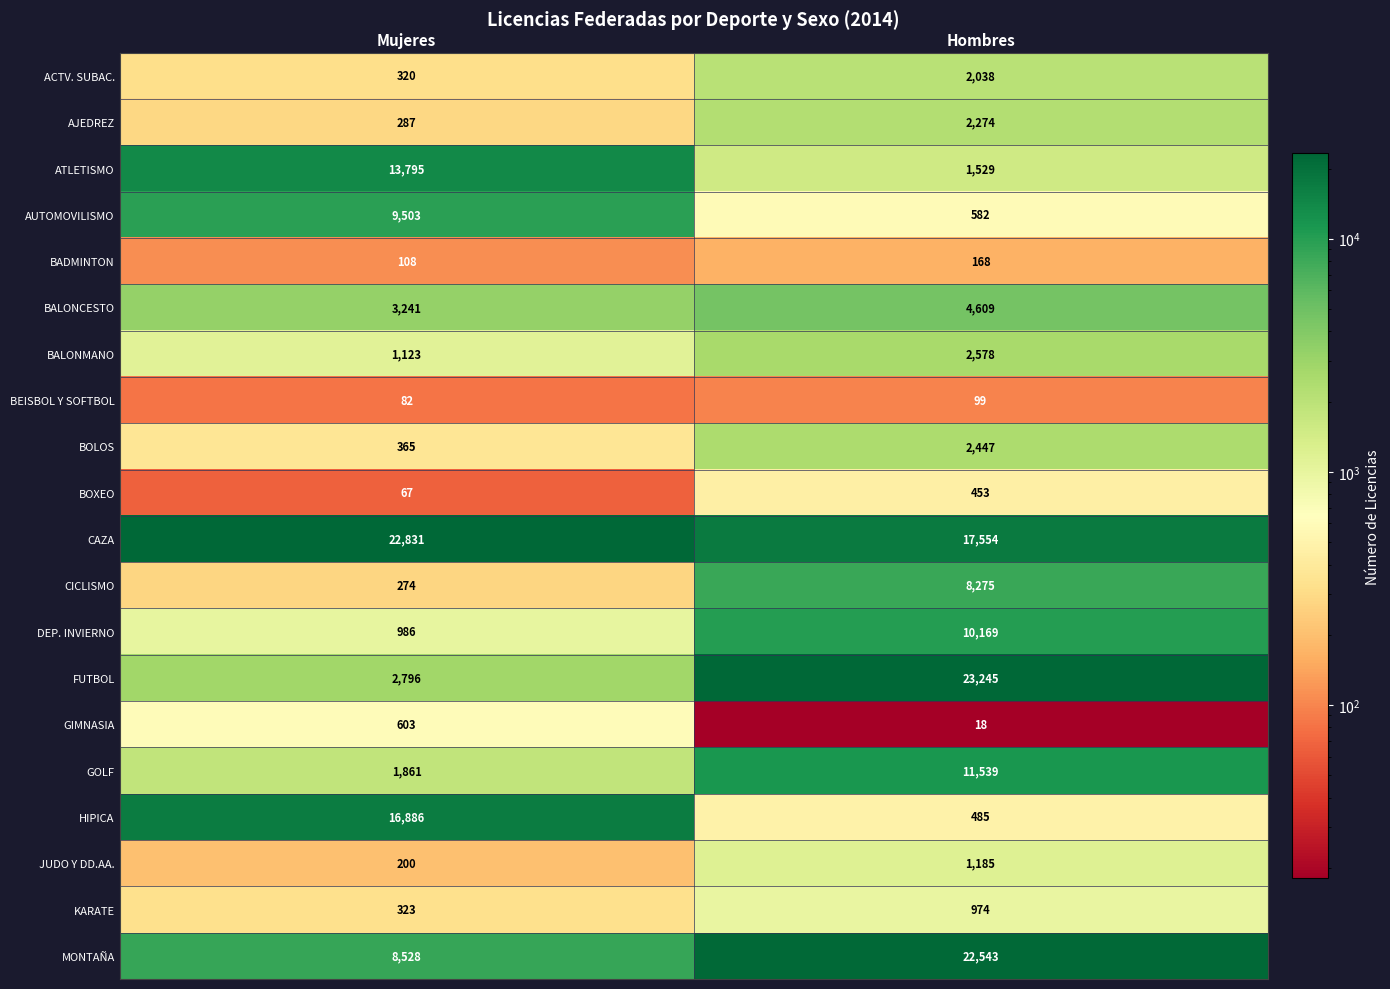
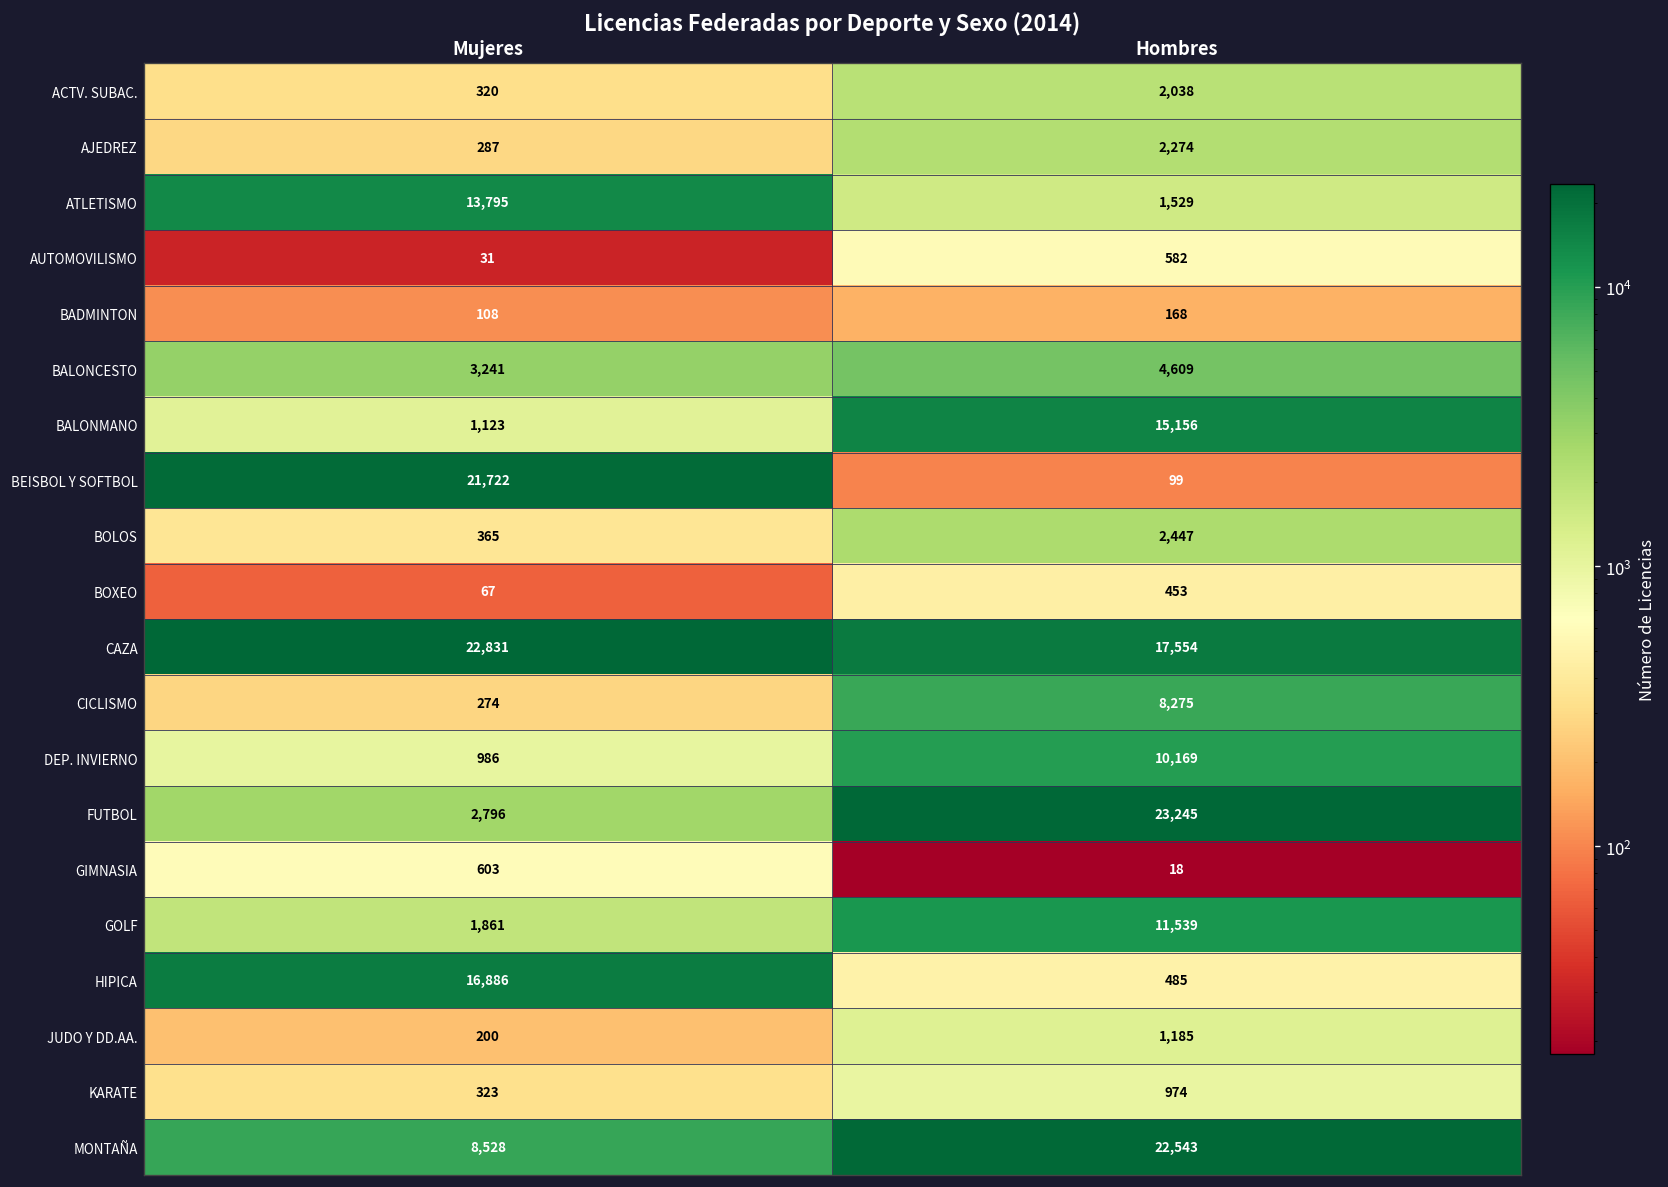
  {
    "ACTV. SUBAC.": {
      "Mujeres": "320",
      "Hombres": "2,038"
    },
    "AJEDREZ": {
      "Mujeres": "287",
      "Hombres": "2,274"
    },
    "ATLETISMO": {
      "Mujeres": "13,795",
      "Hombres": "1,529"
    },
    "AUTOMOVILISMO": {
-     "Mujeres": "9,503",
+     "Mujeres": "31",
      "Hombres": "582"
    },
    "BADMINTON": {
      "Mujeres": "108",
      "Hombres": "168"
    },
    "BALONCESTO": {
      "Mujeres": "3,241",
      "Hombres": "4,609"
    },
    "BALONMANO": {
      "Mujeres": "1,123",
-     "Hombres": "2,578"
+     "Hombres": "15,156"
    },
    "BEISBOL Y SOFTBOL": {
-     "Mujeres": "82",
+     "Mujeres": "21,722",
      "Hombres": "99"
    },
    "BOLOS": {
      "Mujeres": "365",
      "Hombres": "2,447"
    },
    "BOXEO": {
      "Mujeres": "67",
      "Hombres": "453"
    },
    "CAZA": {
      "Mujeres": "22,831",
      "Hombres": "17,554"
    },
    "CICLISMO": {
      "Mujeres": "274",
      "Hombres": "8,275"
    },
    "DEP. INVIERNO": {
      "Mujeres": "986",
      "Hombres": "10,169"
    },
    "FUTBOL": {
      "Mujeres": "2,796",
      "Hombres": "23,245"
    },
    "GIMNASIA": {
      "Mujeres": "603",
      "Hombres": "18"
    },
    "GOLF": {
      "Mujeres": "1,861",
      "Hombres": "11,539"
    },
    "HIPICA": {
      "Mujeres": "16,886",
      "Hombres": "485"
    },
    "JUDO Y DD.AA.": {
      "Mujeres": "200",
      "Hombres": "1,185"
    },
    "KARATE": {
      "Mujeres": "323",
      "Hombres": "974"
    },
    "MONTAÑA": {
      "Mujeres": "8,528",
      "Hombres": "22,543"
    }
  }
